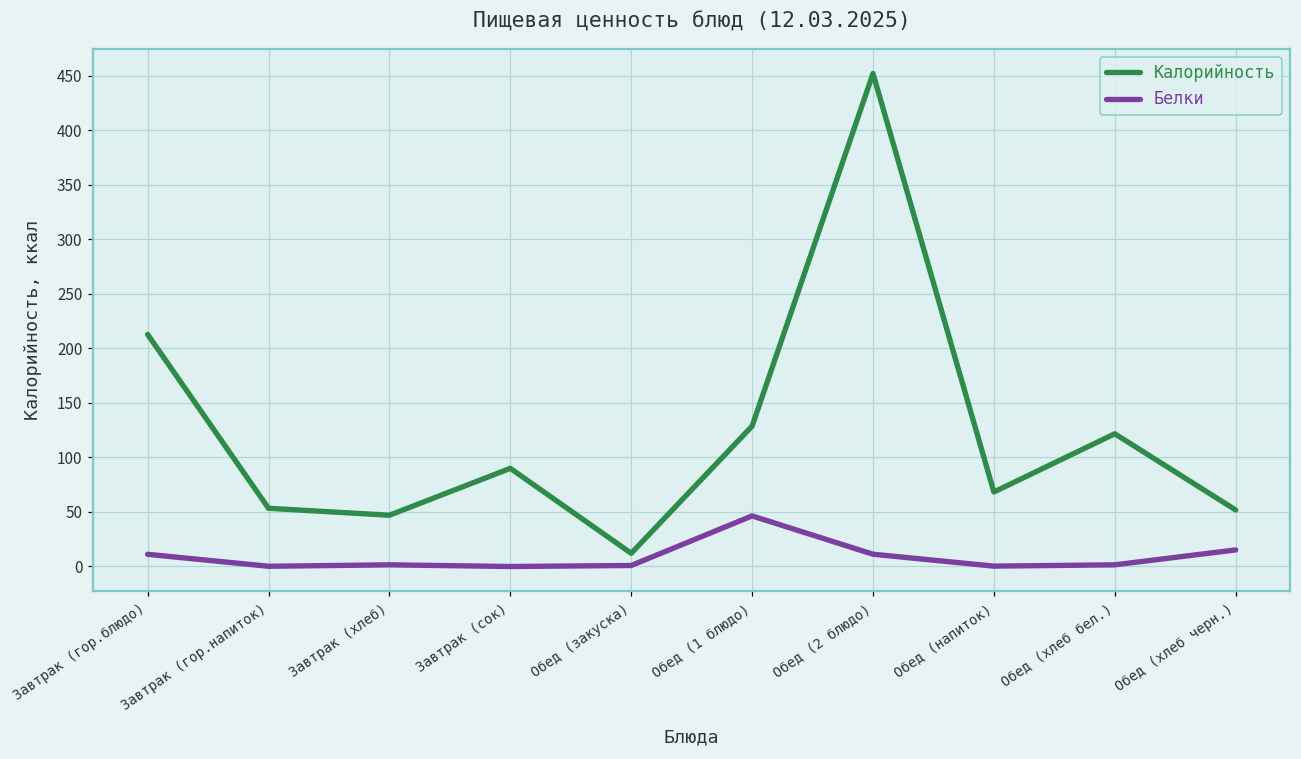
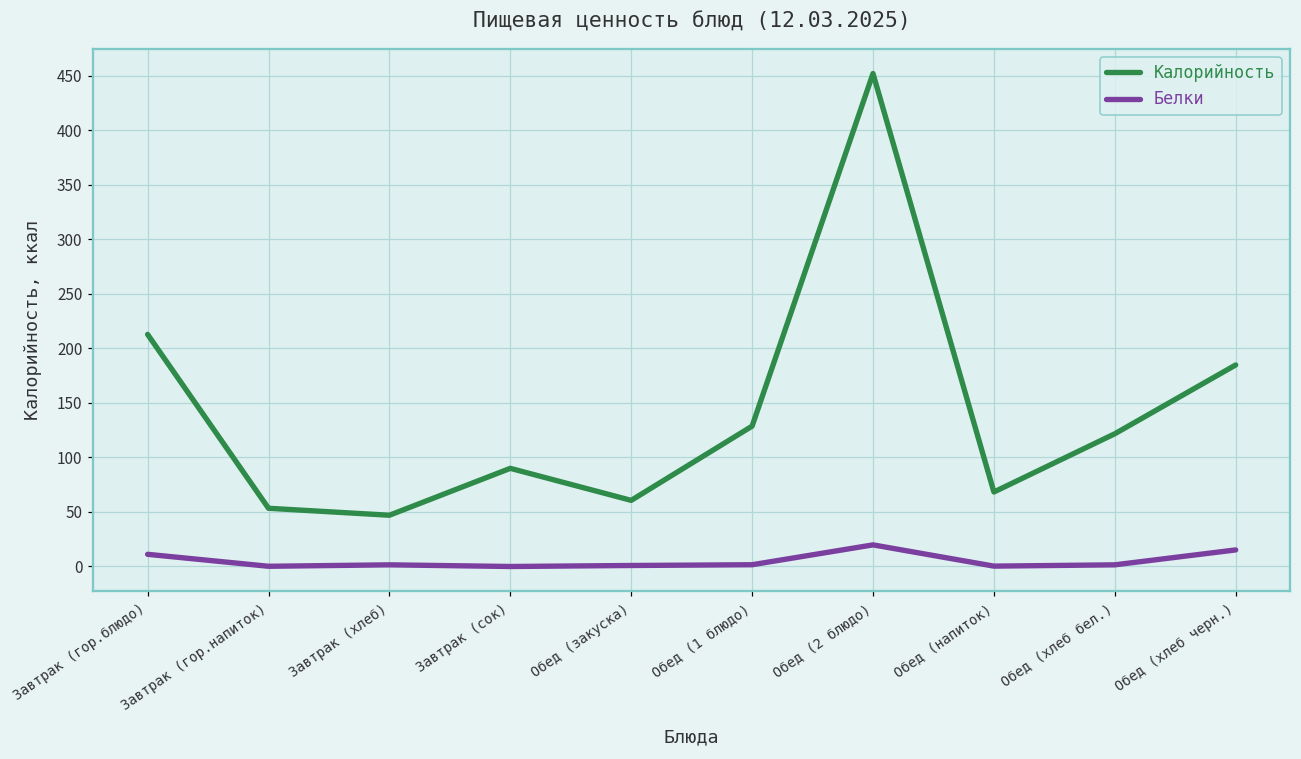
  {
    "Калорийность": {
      "Завтрак (гор.блюдо)": 210,
      "Завтрак (гор.напиток)": 50,
      "Завтрак (хлеб)": 50,
      "Завтрак (сок)": 90,
-     "Обед (закуска)": 10,
+     "Обед (закуска)": 60,
      "Обед (1 блюдо)": 130,
      "Обед (2 блюдо)": 450,
      "Обед (напиток)": 70,
      "Обед (хлеб бел.)": 120,
-     "Обед (хлеб черн.)": 50
+     "Обед (хлеб черн.)": 180
    },
    "Белки": {
      "Завтрак (гор.блюдо)": 10,
      "Завтрак (гор.напиток)": 0,
      "Завтрак (хлеб)": 0,
      "Завтрак (сок)": 0,
      "Обед (закуска)": 0,
-     "Обед (1 блюдо)": 50,
-     "Обед (2 блюдо)": 10,
+     "Обед (1 блюдо)": 0,
+     "Обед (2 блюдо)": 20,
      "Обед (напиток)": 0,
      "Обед (хлеб бел.)": 0,
      "Обед (хлеб черн.)": 20
    }
  }
